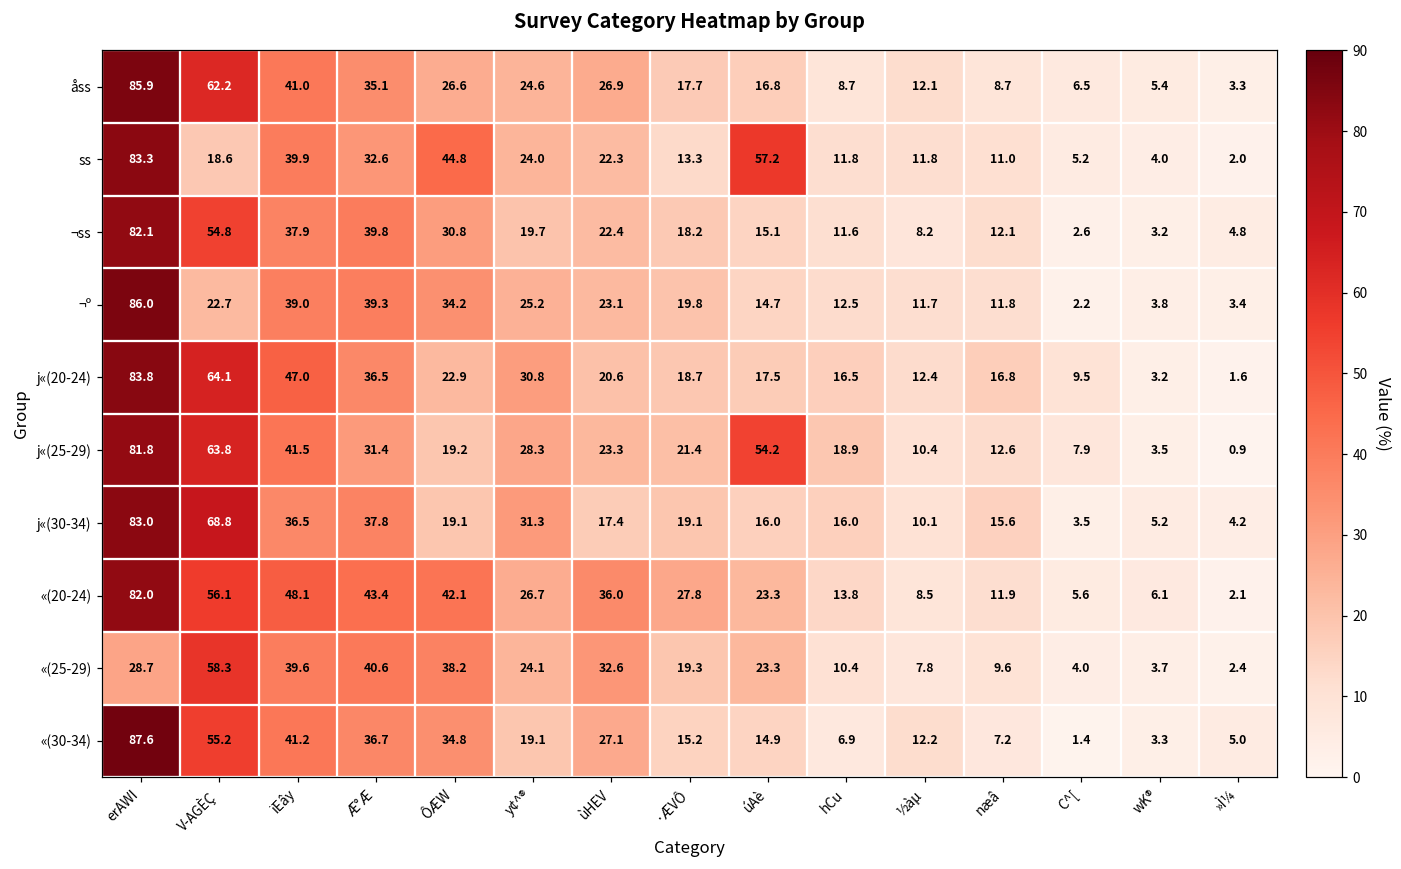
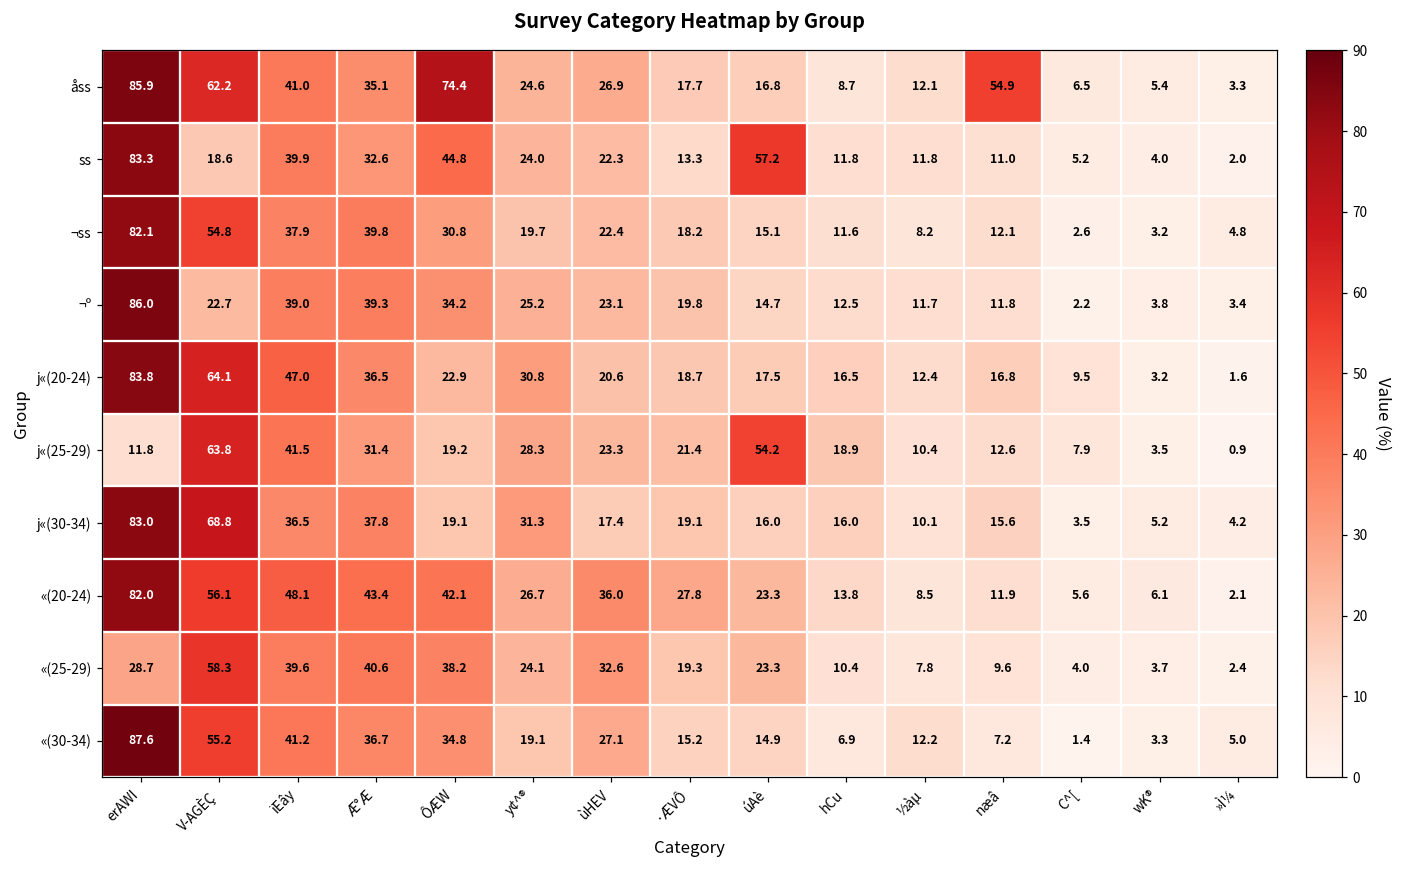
  {
    "åss": {
      "erAWI": 85.9,
      "V-AGÈÇ": 62.2,
      "ïEây": 41.0,
      "Æ°Æ": 35.1,
-     "ÔÆW": 26.6,
+     "ÔÆW": 74.4,
      "y¢^®": 24.6,
      "ùHEV": 26.9,
      "·ÆVÔ": 17.7,
      "úAè": 16.8,
      "hCu": 8.7,
      "½àµ": 12.1,
-     "næâ": 8.7,
+     "næâ": 54.9,
      "C^[": 6.5,
      "wK®": 5.4,
      "»Ì¼": 3.3
    },
    "ss": {
      "erAWI": 83.3,
      "V-AGÈÇ": 18.6,
      "ïEây": 39.9,
      "Æ°Æ": 32.6,
      "ÔÆW": 44.8,
      "y¢^®": 24.0,
      "ùHEV": 22.3,
      "·ÆVÔ": 13.3,
      "úAè": 57.2,
      "hCu": 11.8,
      "½àµ": 11.8,
      "næâ": 11.0,
      "C^[": 5.2,
      "wK®": 4.0,
      "»Ì¼": 2.0
    },
    "¬ss": {
      "erAWI": 82.1,
      "V-AGÈÇ": 54.8,
      "ïEây": 37.9,
      "Æ°Æ": 39.8,
      "ÔÆW": 30.8,
      "y¢^®": 19.7,
      "ùHEV": 22.4,
      "·ÆVÔ": 18.2,
      "úAè": 15.1,
      "hCu": 11.6,
      "½àµ": 8.2,
      "næâ": 12.1,
      "C^[": 2.6,
      "wK®": 3.2,
      "»Ì¼": 4.8
    },
    "¬º": {
      "erAWI": 86.0,
      "V-AGÈÇ": 22.7,
      "ïEây": 39.0,
      "Æ°Æ": 39.3,
      "ÔÆW": 34.2,
      "y¢^®": 25.2,
      "ùHEV": 23.1,
      "·ÆVÔ": 19.8,
      "úAè": 14.7,
      "hCu": 12.5,
      "½àµ": 11.7,
      "næâ": 11.8,
      "C^[": 2.2,
      "wK®": 3.8,
      "»Ì¼": 3.4
    },
    "j«(20-24)": {
      "erAWI": 83.8,
      "V-AGÈÇ": 64.1,
      "ïEây": 47.0,
      "Æ°Æ": 36.5,
      "ÔÆW": 22.9,
      "y¢^®": 30.8,
      "ùHEV": 20.6,
      "·ÆVÔ": 18.7,
      "úAè": 17.5,
      "hCu": 16.5,
      "½àµ": 12.4,
      "næâ": 16.8,
      "C^[": 9.5,
      "wK®": 3.2,
      "»Ì¼": 1.6
    },
    "j«(25-29)": {
-     "erAWI": 81.8,
+     "erAWI": 11.8,
      "V-AGÈÇ": 63.8,
      "ïEây": 41.5,
      "Æ°Æ": 31.4,
      "ÔÆW": 19.2,
      "y¢^®": 28.3,
      "ùHEV": 23.3,
      "·ÆVÔ": 21.4,
      "úAè": 54.2,
      "hCu": 18.9,
      "½àµ": 10.4,
      "næâ": 12.6,
      "C^[": 7.9,
      "wK®": 3.5,
      "»Ì¼": 0.9
    },
    "j«(30-34)": {
      "erAWI": 83.0,
      "V-AGÈÇ": 68.8,
      "ïEây": 36.5,
      "Æ°Æ": 37.8,
      "ÔÆW": 19.1,
      "y¢^®": 31.3,
      "ùHEV": 17.4,
      "·ÆVÔ": 19.1,
      "úAè": 16.0,
      "hCu": 16.0,
      "½àµ": 10.1,
      "næâ": 15.6,
      "C^[": 3.5,
      "wK®": 5.2,
      "»Ì¼": 4.2
    },
    "«(20-24)": {
      "erAWI": 82.0,
      "V-AGÈÇ": 56.1,
      "ïEây": 48.1,
      "Æ°Æ": 43.4,
      "ÔÆW": 42.1,
      "y¢^®": 26.7,
      "ùHEV": 36.0,
      "·ÆVÔ": 27.8,
      "úAè": 23.3,
      "hCu": 13.8,
      "½àµ": 8.5,
      "næâ": 11.9,
      "C^[": 5.6,
      "wK®": 6.1,
      "»Ì¼": 2.1
    },
    "«(25-29)": {
      "erAWI": 28.7,
      "V-AGÈÇ": 58.3,
      "ïEây": 39.6,
      "Æ°Æ": 40.6,
      "ÔÆW": 38.2,
      "y¢^®": 24.1,
      "ùHEV": 32.6,
      "·ÆVÔ": 19.3,
      "úAè": 23.3,
      "hCu": 10.4,
      "½àµ": 7.8,
      "næâ": 9.6,
      "C^[": 4.0,
      "wK®": 3.7,
      "»Ì¼": 2.4
    },
    "«(30-34)": {
      "erAWI": 87.6,
      "V-AGÈÇ": 55.2,
      "ïEây": 41.2,
      "Æ°Æ": 36.7,
      "ÔÆW": 34.8,
      "y¢^®": 19.1,
      "ùHEV": 27.1,
      "·ÆVÔ": 15.2,
      "úAè": 14.9,
      "hCu": 6.9,
      "½àµ": 12.2,
      "næâ": 7.2,
      "C^[": 1.4,
      "wK®": 3.3,
      "»Ì¼": 5.0
    }
  }
